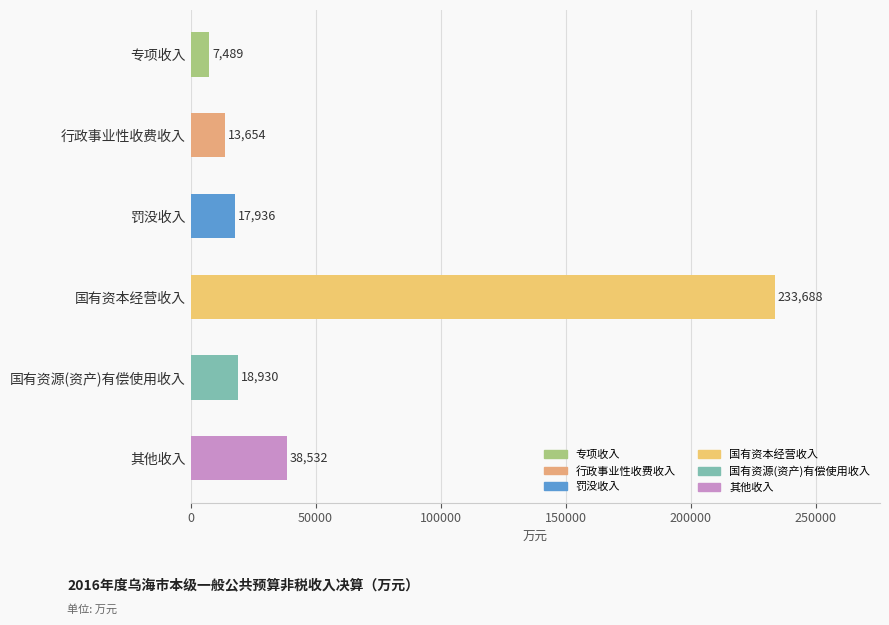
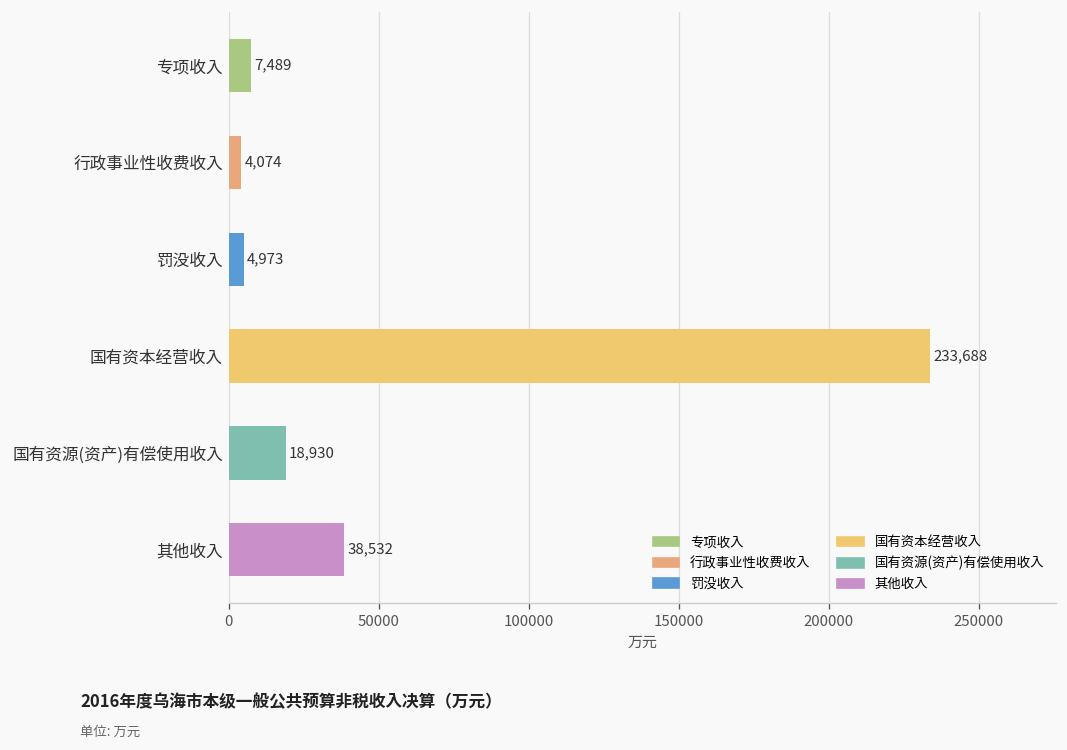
  {
    "专项收入": "7,489",
-   "行政事业性收费收入": "13,654",
-   "罚没收入": "17,936",
+   "行政事业性收费收入": "4,074",
+   "罚没收入": "4,973",
    "国有资本经营收入": "233,688",
    "国有资源(资产)有偿使用收入": "18,930",
    "其他收入": "38,532"
  }
